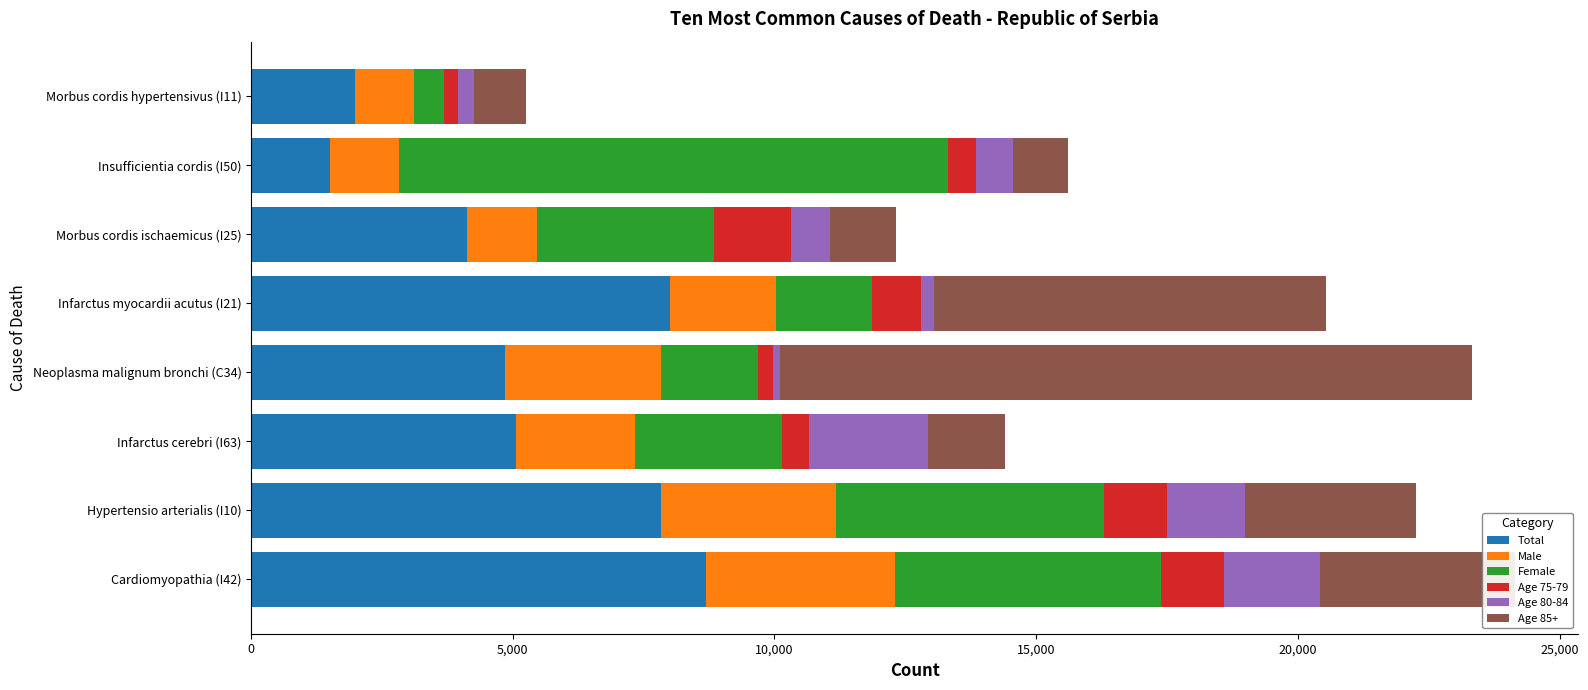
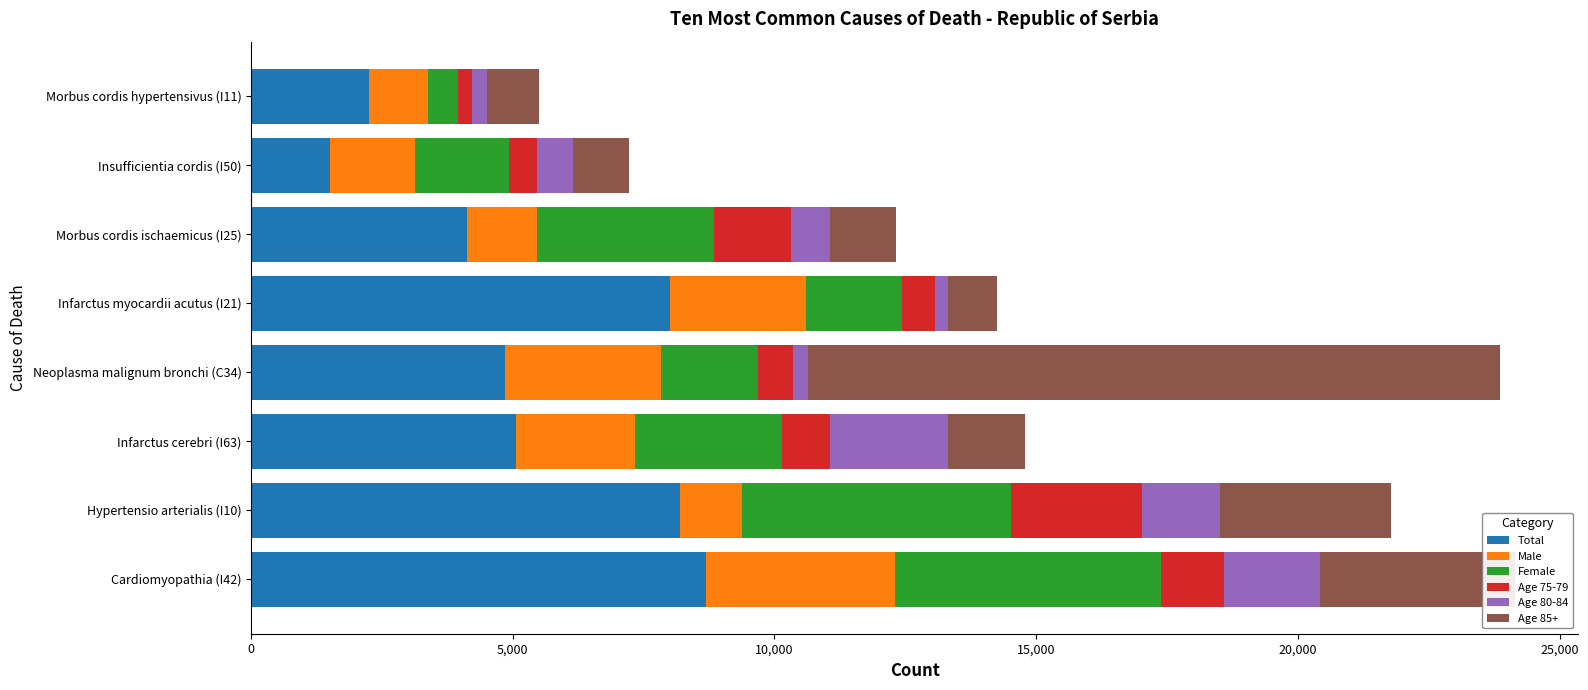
  {
    "Total": {
-     "Morbus cordis hypertensivus (I11)": "2,000",
+     "Morbus cordis hypertensivus (I11)": "2,200",
      "Insufficientia cordis (I50)": "1,500",
      "Morbus cordis ischaemicus (I25)": "4,100",
      "Infarctus myocardii acutus (I21)": "8,000",
      "Neoplasma malignum bronchi (C34)": "4,800",
      "Infarctus cerebri (I63)": "5,100",
-     "Hypertensio arterialis (I10)": "7,800",
+     "Hypertensio arterialis (I10)": "8,200",
      "Cardiomyopathia (I42)": "8,700"
    },
    "Male": {
      "Morbus cordis hypertensivus (I11)": "1,100",
-     "Insufficientia cordis (I50)": "1,300",
+     "Insufficientia cordis (I50)": "1,600",
      "Morbus cordis ischaemicus (I25)": "1,300",
-     "Infarctus myocardii acutus (I21)": "2,000",
+     "Infarctus myocardii acutus (I21)": "2,600",
      "Neoplasma malignum bronchi (C34)": "3,000",
      "Infarctus cerebri (I63)": "2,300",
-     "Hypertensio arterialis (I10)": "3,300",
+     "Hypertensio arterialis (I10)": "1,200",
      "Cardiomyopathia (I42)": "3,600"
    },
    "Female": {
      "Morbus cordis hypertensivus (I11)": "600",
-     "Insufficientia cordis (I50)": "10,500",
+     "Insufficientia cordis (I50)": "1,800",
      "Morbus cordis ischaemicus (I25)": "3,400",
      "Infarctus myocardii acutus (I21)": "1,800",
      "Neoplasma malignum bronchi (C34)": "1,800",
      "Infarctus cerebri (I63)": "2,800",
      "Hypertensio arterialis (I10)": "5,100",
      "Cardiomyopathia (I42)": "5,100"
    },
    "Age 75-79": {
      "Morbus cordis hypertensivus (I11)": "300",
      "Insufficientia cordis (I50)": "500",
      "Morbus cordis ischaemicus (I25)": "1,500",
-     "Infarctus myocardii acutus (I21)": "900",
-     "Neoplasma malignum bronchi (C34)": "300",
-     "Infarctus cerebri (I63)": "500",
-     "Hypertensio arterialis (I10)": "1,200",
+     "Infarctus myocardii acutus (I21)": "600",
+     "Neoplasma malignum bronchi (C34)": "700",
+     "Infarctus cerebri (I63)": "900",
+     "Hypertensio arterialis (I10)": "2,500",
      "Cardiomyopathia (I42)": "1,200"
    },
    "Age 80-84": {
      "Morbus cordis hypertensivus (I11)": "300",
      "Insufficientia cordis (I50)": "700",
      "Morbus cordis ischaemicus (I25)": "700",
      "Infarctus myocardii acutus (I21)": "300",
-     "Neoplasma malignum bronchi (C34)": "100",
+     "Neoplasma malignum bronchi (C34)": "300",
      "Infarctus cerebri (I63)": "2,300",
      "Hypertensio arterialis (I10)": "1,500",
      "Cardiomyopathia (I42)": "1,800"
    },
    "Age 85+": {
      "Morbus cordis hypertensivus (I11)": "1,000",
      "Insufficientia cordis (I50)": "1,100",
      "Morbus cordis ischaemicus (I25)": "1,300",
-     "Infarctus myocardii acutus (I21)": "7,500",
+     "Infarctus myocardii acutus (I21)": "900",
      "Neoplasma malignum bronchi (C34)": "13,200",
      "Infarctus cerebri (I63)": "1,500",
      "Hypertensio arterialis (I10)": "3,300"
    }
  }
